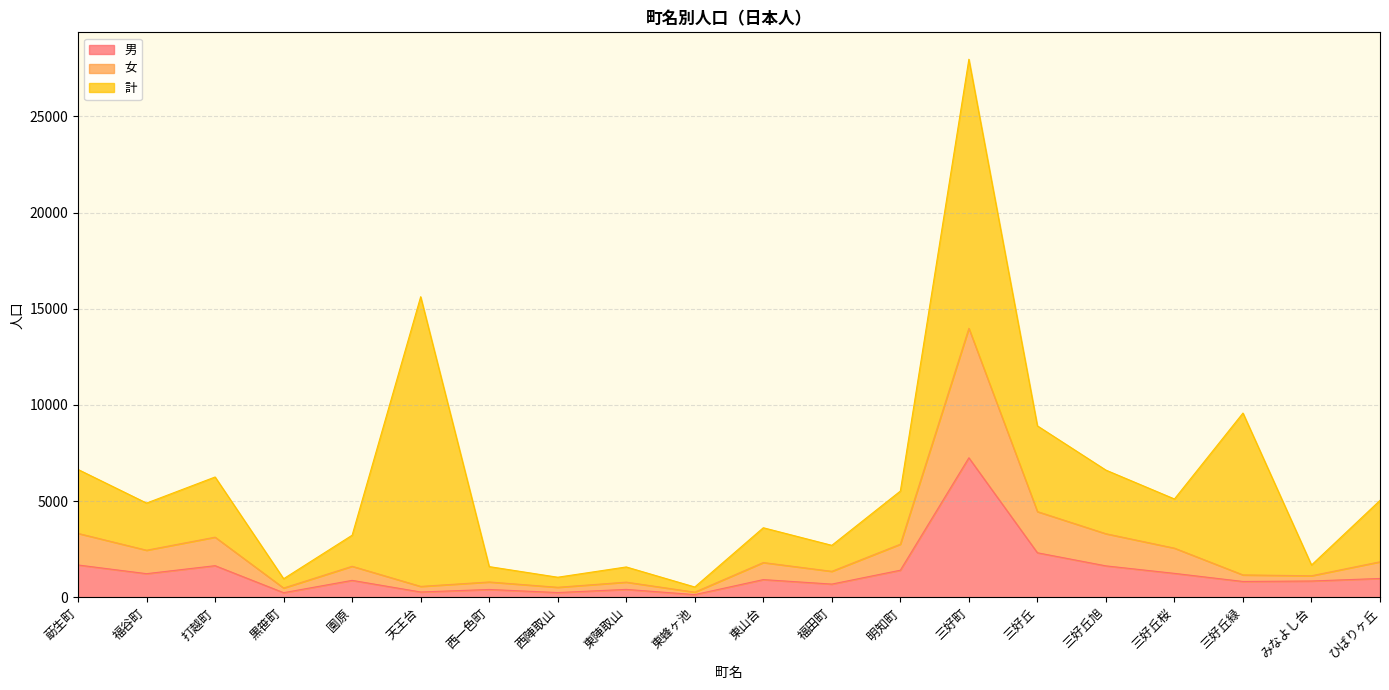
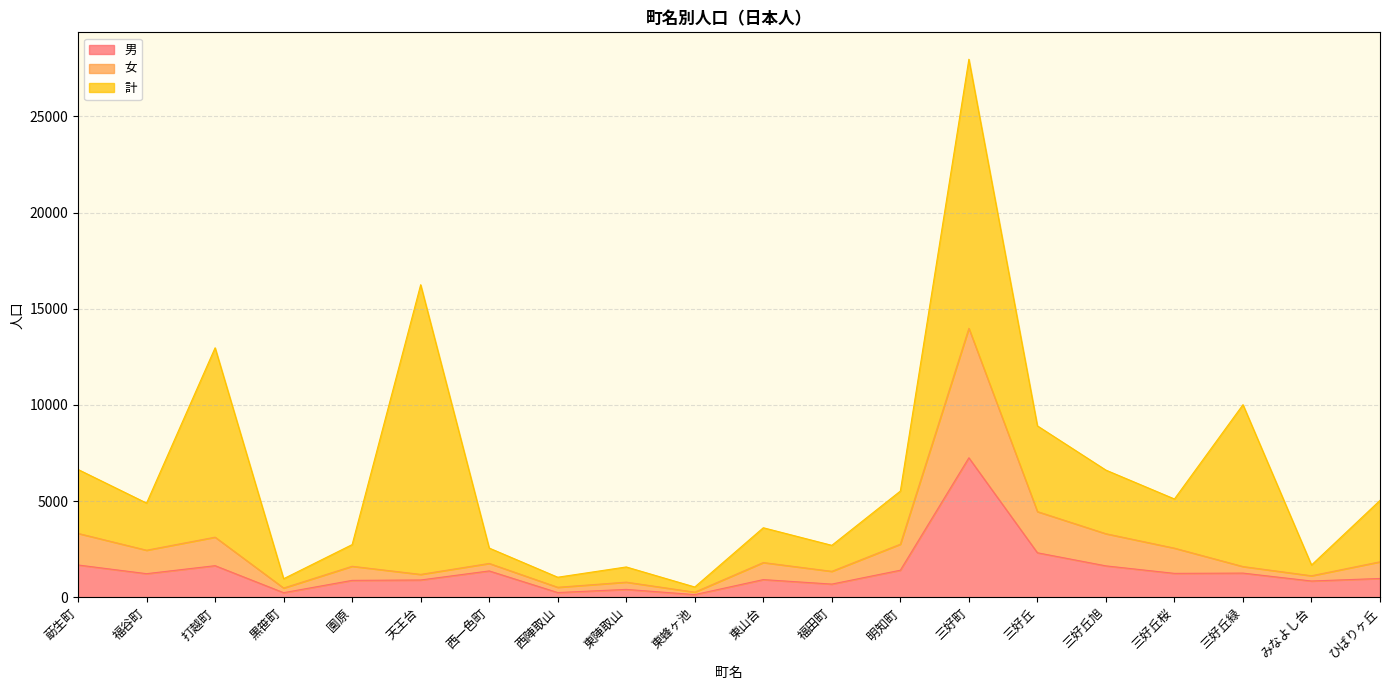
  {
    "男": {
      "莇生町": 1700,
      "福谷町": 1200,
      "打越町": 1600,
      "黒笹町": 200,
      "園原": 900,
-     "天王台": 300,
-     "西一色町": 400,
+     "天王台": 900,
+     "西一色町": 1400,
      "西陣取山": 200,
      "東陣取山": 400,
      "東山台": 900,
      "福田町": 700,
      "明知町": 1400,
      "三好町": 7300,
      "三好丘": 2300,
      "三好丘旭": 1600,
      "三好丘桜": 1200,
-     "三好丘緑": 800,
+     "三好丘緑": 1300,
      "みなよし台": 800,
      "ひばりヶ丘": 1000
    },
    "女": {
      "莇生町": 1600,
      "福谷町": 1200,
      "打越町": 1500,
      "黒笹町": 200,
      "園原": 700,
      "天王台": 300,
      "西一色町": 400,
      "西陣取山": 300,
      "東陣取山": 400,
      "東山台": 900,
      "福田町": 700,
      "明知町": 1400,
      "三好町": 6700,
      "三好丘": 2100,
      "三好丘旭": 1700,
      "三好丘桜": 1300,
      "三好丘緑": 300,
      "みなよし台": 300,
      "ひばりヶ丘": 900
    },
    "計": {
      "莇生町": 3300,
      "福谷町": 2500,
-     "打越町": 3100,
+     "打越町": 9800,
      "黒笹町": 500,
-     "園原": 1600,
+     "園原": 1100,
      "天王台": 15100,
      "西一色町": 800,
      "西陣取山": 500,
      "東陣取山": 800,
      "東蜂ヶ池": 300,
      "東山台": 1800,
      "福田町": 1400,
      "明知町": 2800,
      "三好町": 14000,
      "三好丘": 4500,
      "三好丘旭": 3300,
      "三好丘桜": 2600,
      "三好丘緑": 8400,
      "みなよし台": 600,
      "ひばりヶ丘": 3200
    }
  }
